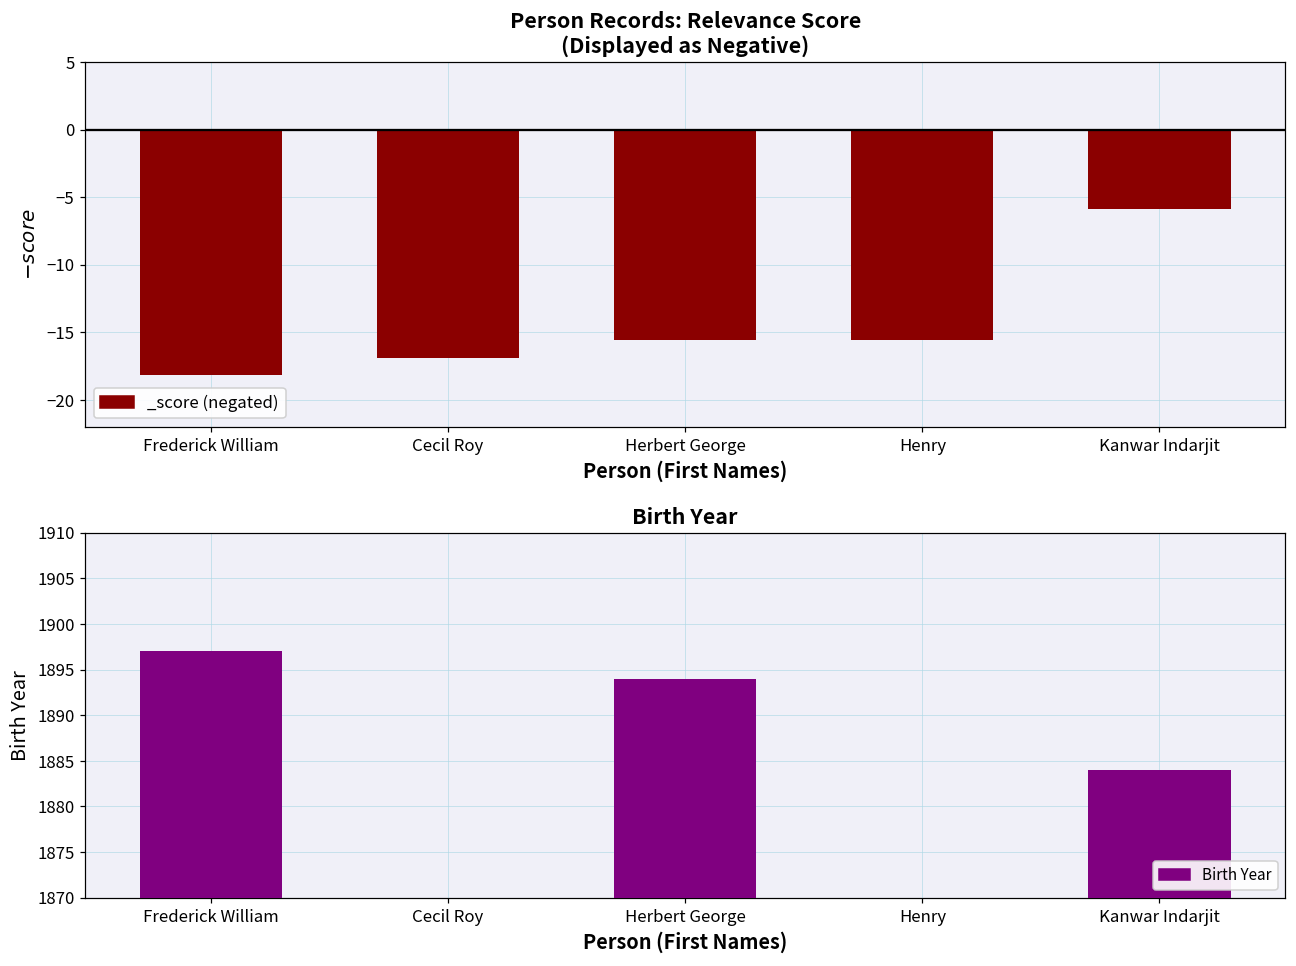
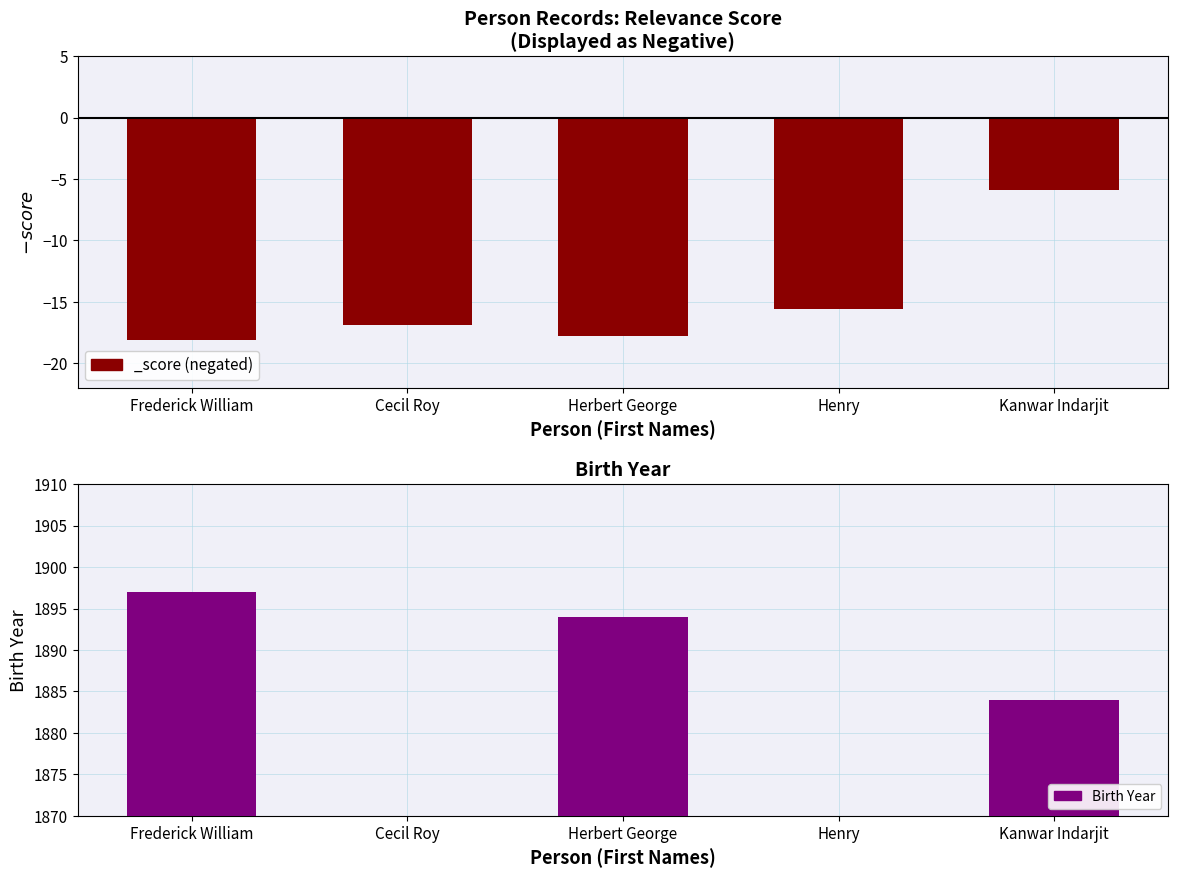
  {
    "Person Records: Relevance Score (Displayed as Negative)": {
      "Frederick William": -18.1,
      "Cecil Roy": -16.9,
-     "Herbert George": -15.6,
+     "Herbert George": -17.8,
      "Henry": -15.6,
      "Kanwar Indarjit": -5.9
    },
    "Birth Year": {
      "Frederick William": 1897,
      "Herbert George": 1894,
      "Kanwar Indarjit": 1884
    }
  }
